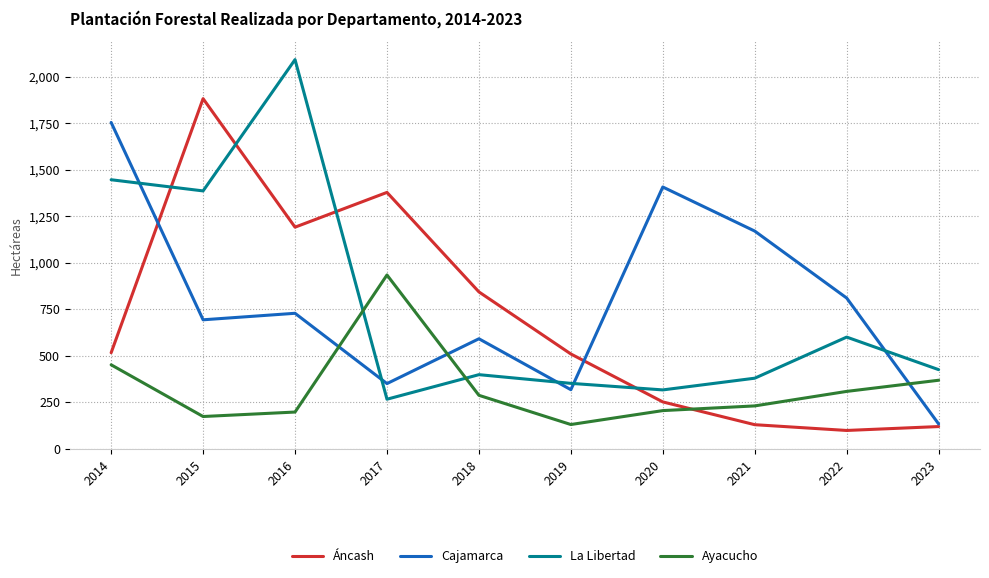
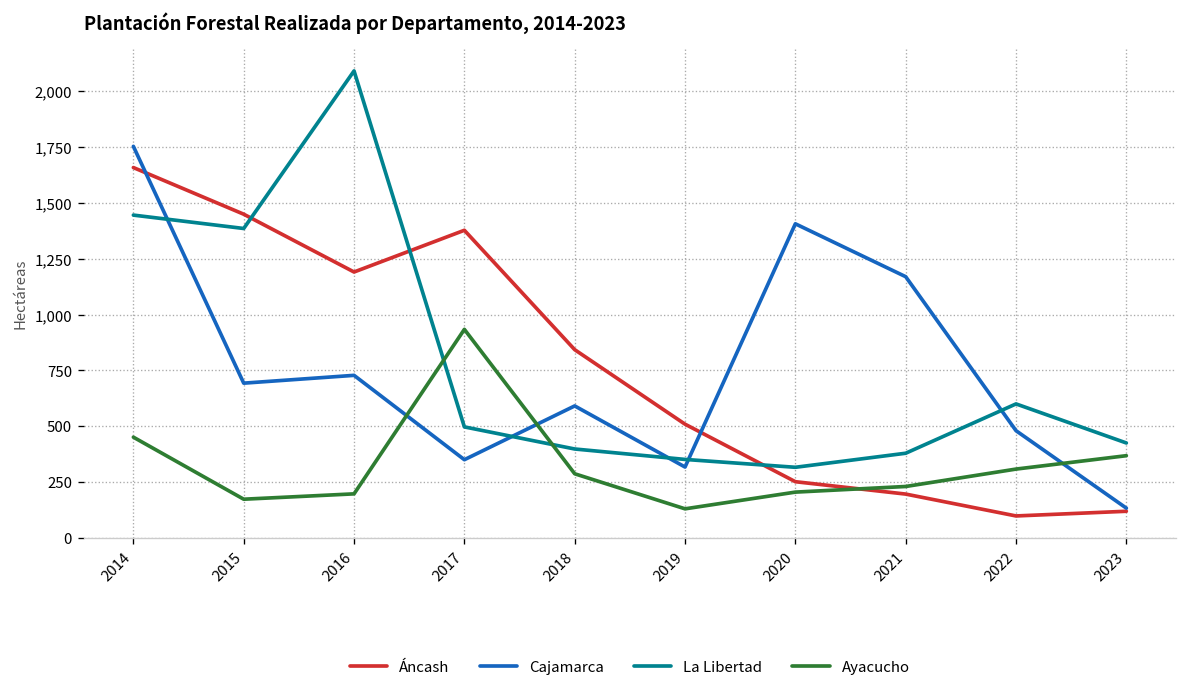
  {
    "Áncash": {
-     "2014": "520",
-     "2015": "1,880",
+     "2014": "1,660",
+     "2015": "1,450",
      "2016": "1,190",
      "2017": "1,380",
      "2018": "840",
      "2019": "510",
      "2020": "250",
-     "2021": "130",
+     "2021": "200",
      "2022": "100",
      "2023": "120"
    },
    "Cajamarca": {
      "2014": "1,750",
      "2015": "690",
      "2016": "730",
      "2017": "350",
      "2018": "590",
      "2019": "320",
      "2020": "1,410",
      "2021": "1,170",
-     "2022": "810",
+     "2022": "480",
      "2023": "130"
    },
    "La Libertad": {
      "2014": "1,450",
      "2015": "1,390",
      "2016": "2,090",
-     "2017": "270",
+     "2017": "500",
      "2018": "400",
      "2019": "350",
      "2020": "320",
      "2021": "380",
      "2022": "600",
      "2023": "430"
    },
    "Ayacucho": {
      "2014": "450",
      "2015": "170",
      "2016": "200",
      "2017": "930",
      "2018": "290",
      "2019": "130",
      "2020": "200",
      "2021": "230",
      "2022": "310",
      "2023": "370"
    }
  }
